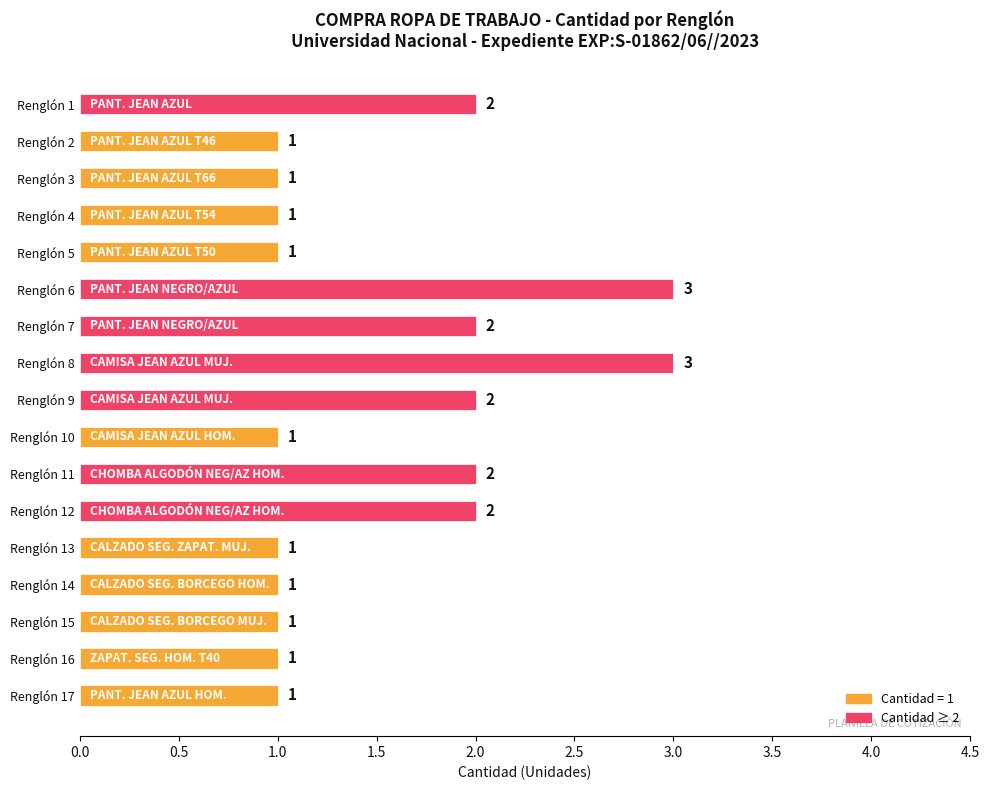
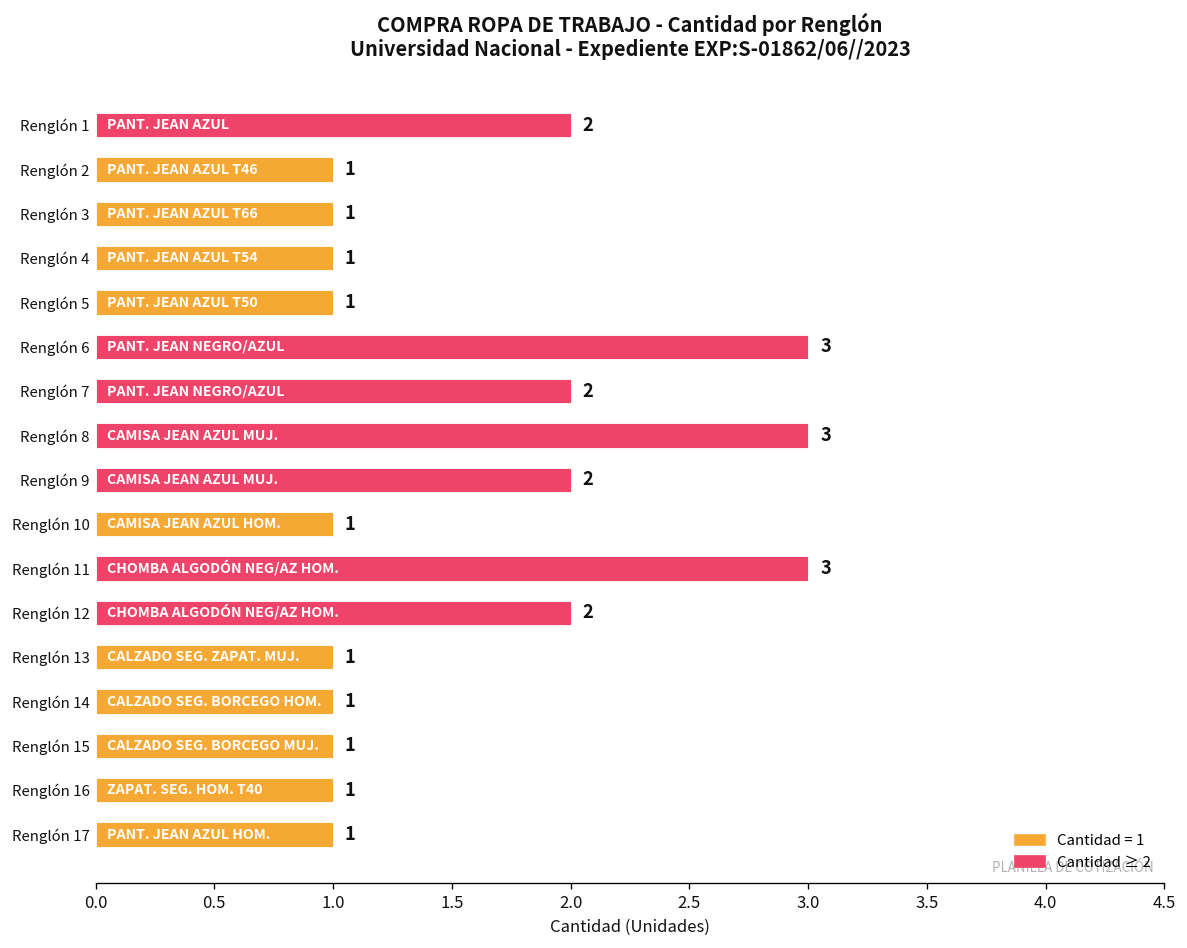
  {
    "Renglón 1": 2,
    "Renglón 2": 1,
    "Renglón 3": 1,
    "Renglón 4": 1,
    "Renglón 5": 1,
    "Renglón 6": 3,
    "Renglón 7": 2,
    "Renglón 8": 3,
    "Renglón 9": 2,
    "Renglón 10": 1,
-   "Renglón 11": 2,
+   "Renglón 11": 3,
    "Renglón 12": 2,
    "Renglón 13": 1,
    "Renglón 14": 1,
    "Renglón 15": 1,
    "Renglón 16": 1,
    "Renglón 17": 1
  }
